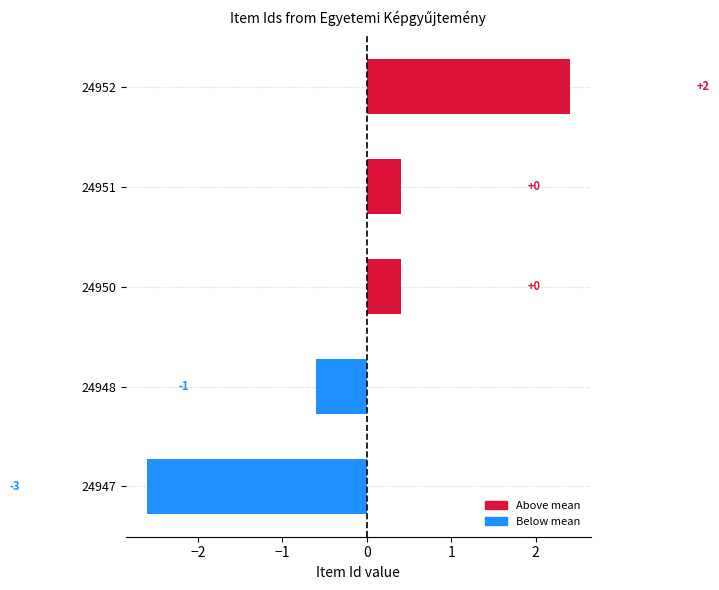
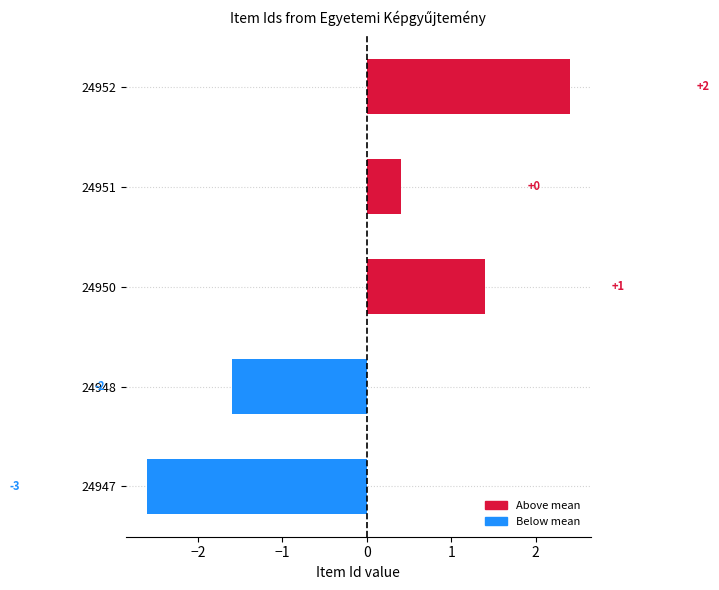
  {
-   "24950": "+0",
-   "24948": "-1"
+   "24950": "+1",
+   "24948": "-2"
  }
